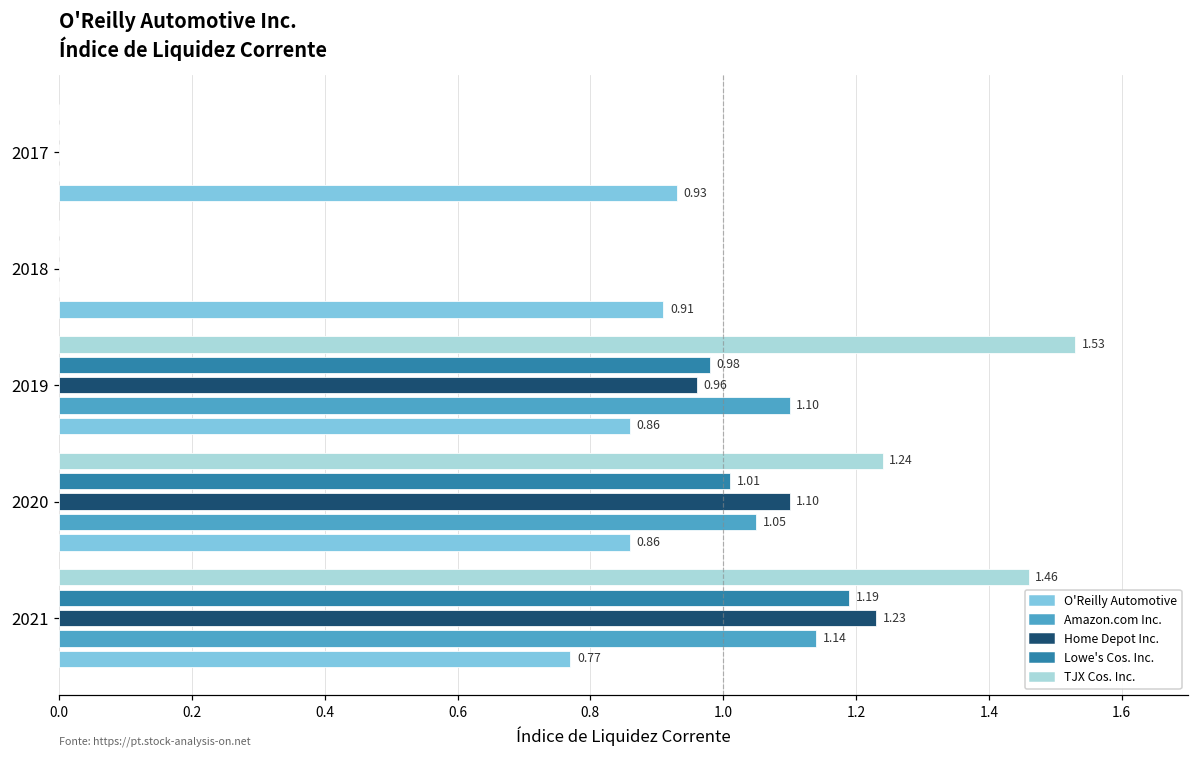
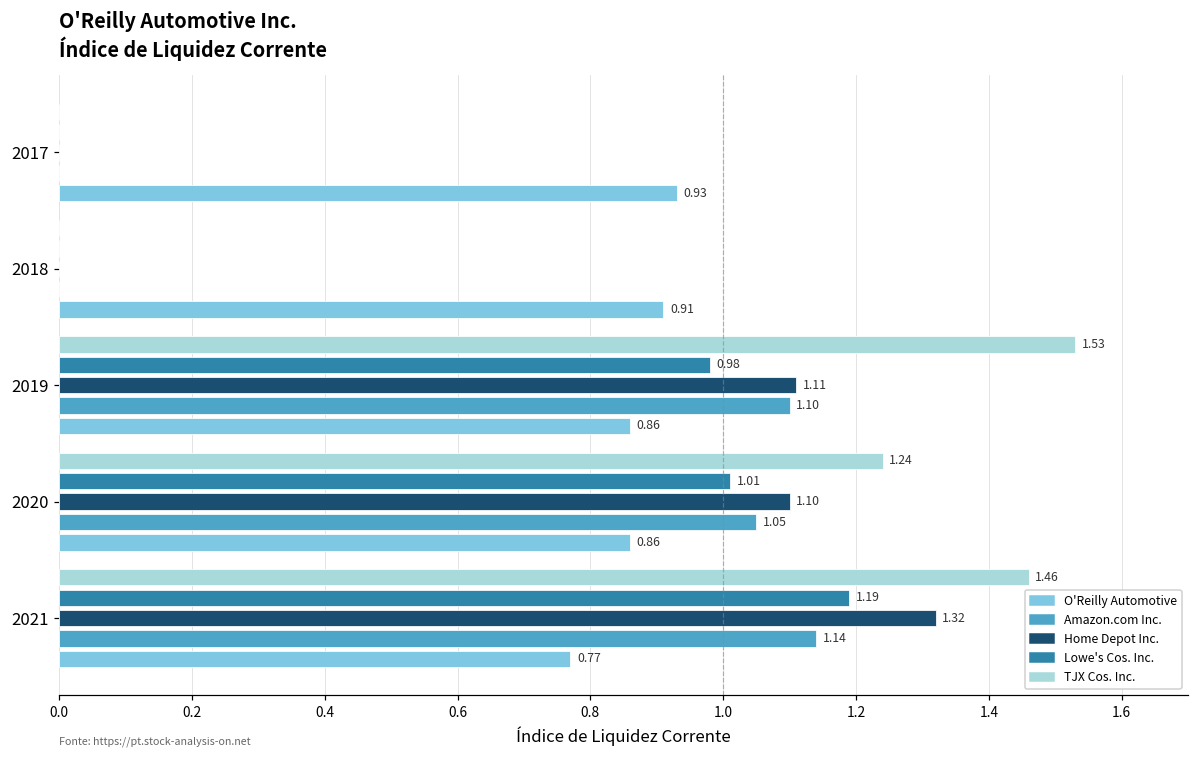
  {
    "Home Depot Inc.": {
-     "2019": 0.96,
+     "2019": 1.11,
      "2020": 1.10,
-     "2021": 1.23
+     "2021": 1.32
    }
  }
